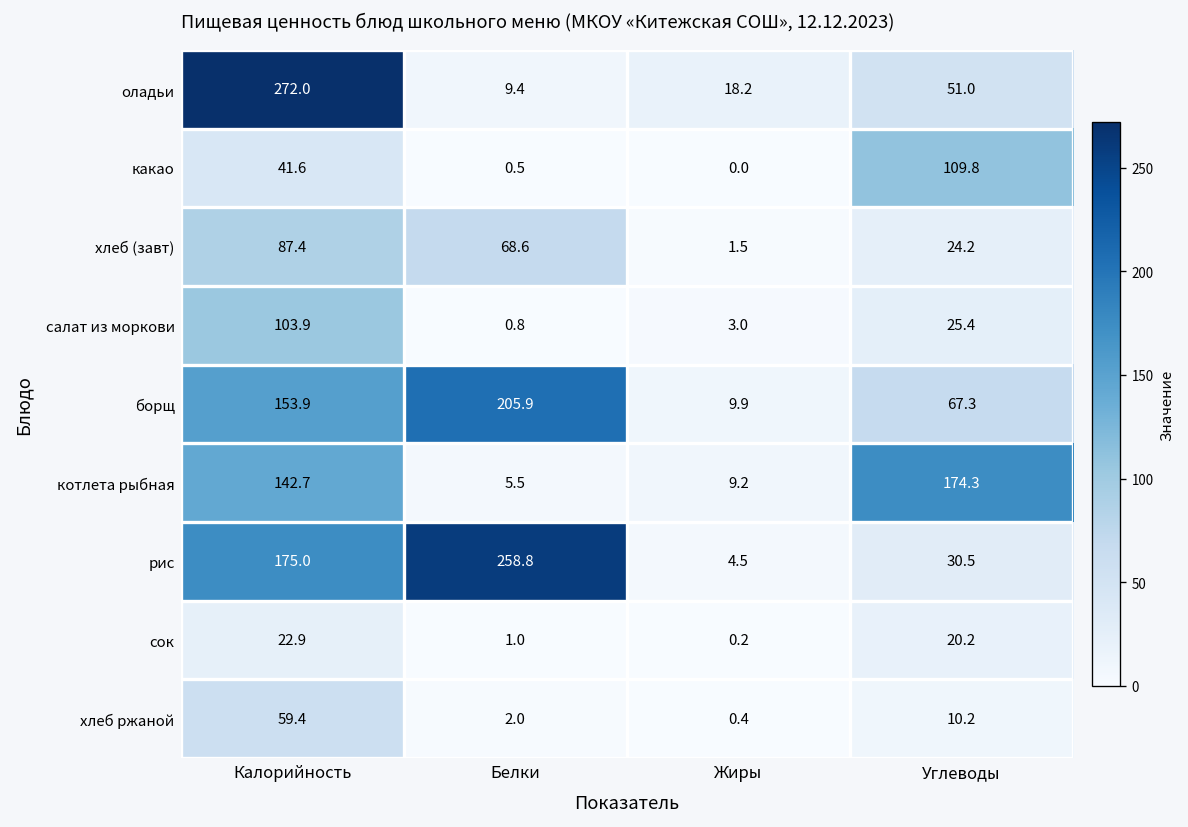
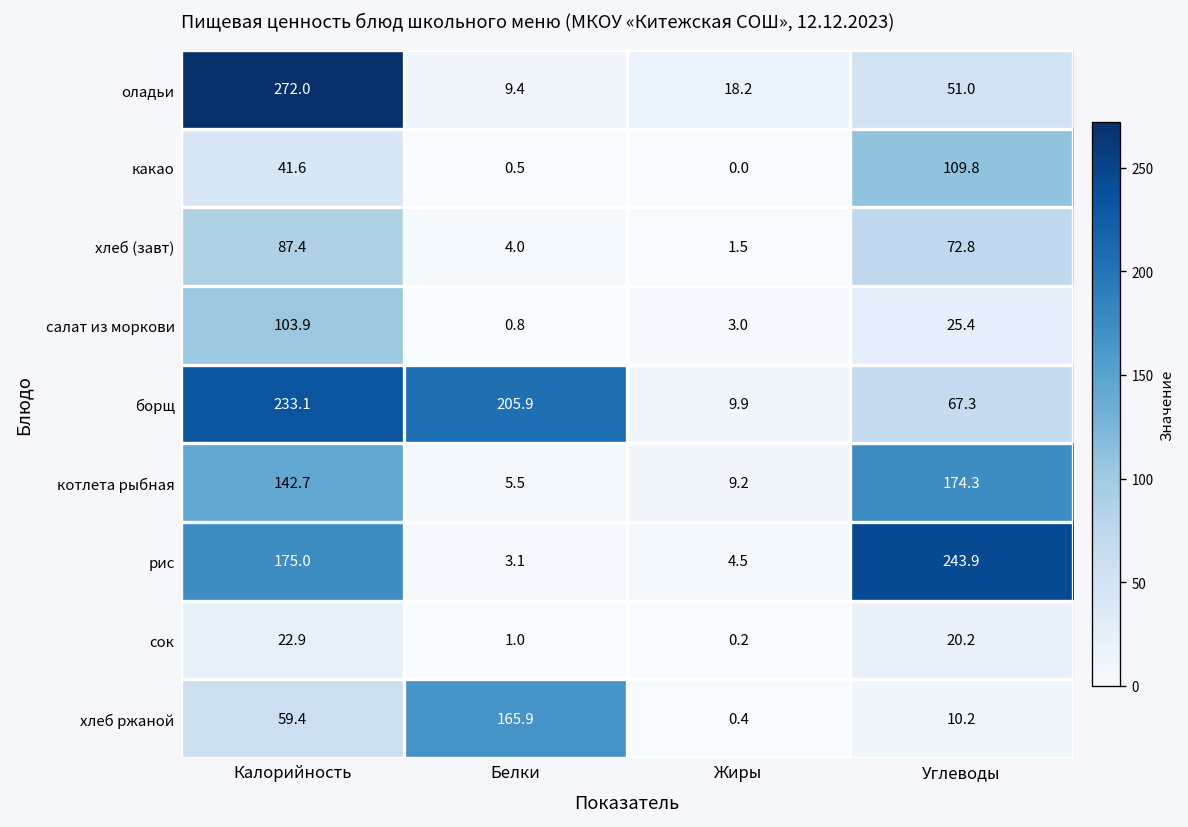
  {
    "оладьи": {
      "Калорийность": 272.0,
      "Белки": 9.4,
      "Жиры": 18.2,
      "Углеводы": 51.0
    },
    "какао": {
      "Калорийность": 41.6,
      "Белки": 0.5,
      "Жиры": 0.0,
      "Углеводы": 109.8
    },
    "хлеб (завт)": {
      "Калорийность": 87.4,
-     "Белки": 68.6,
+     "Белки": 4.0,
      "Жиры": 1.5,
-     "Углеводы": 24.2
+     "Углеводы": 72.8
    },
    "салат из моркови": {
      "Калорийность": 103.9,
      "Белки": 0.8,
      "Жиры": 3.0,
      "Углеводы": 25.4
    },
    "борщ": {
-     "Калорийность": 153.9,
+     "Калорийность": 233.1,
      "Белки": 205.9,
      "Жиры": 9.9,
      "Углеводы": 67.3
    },
    "котлета рыбная": {
      "Калорийность": 142.7,
      "Белки": 5.5,
      "Жиры": 9.2,
      "Углеводы": 174.3
    },
    "рис": {
      "Калорийность": 175.0,
-     "Белки": 258.8,
+     "Белки": 3.1,
      "Жиры": 4.5,
-     "Углеводы": 30.5
+     "Углеводы": 243.9
    },
    "сок": {
      "Калорийность": 22.9,
      "Белки": 1.0,
      "Жиры": 0.2,
      "Углеводы": 20.2
    },
    "хлеб ржаной": {
      "Калорийность": 59.4,
-     "Белки": 2.0,
+     "Белки": 165.9,
      "Жиры": 0.4,
      "Углеводы": 10.2
    }
  }
